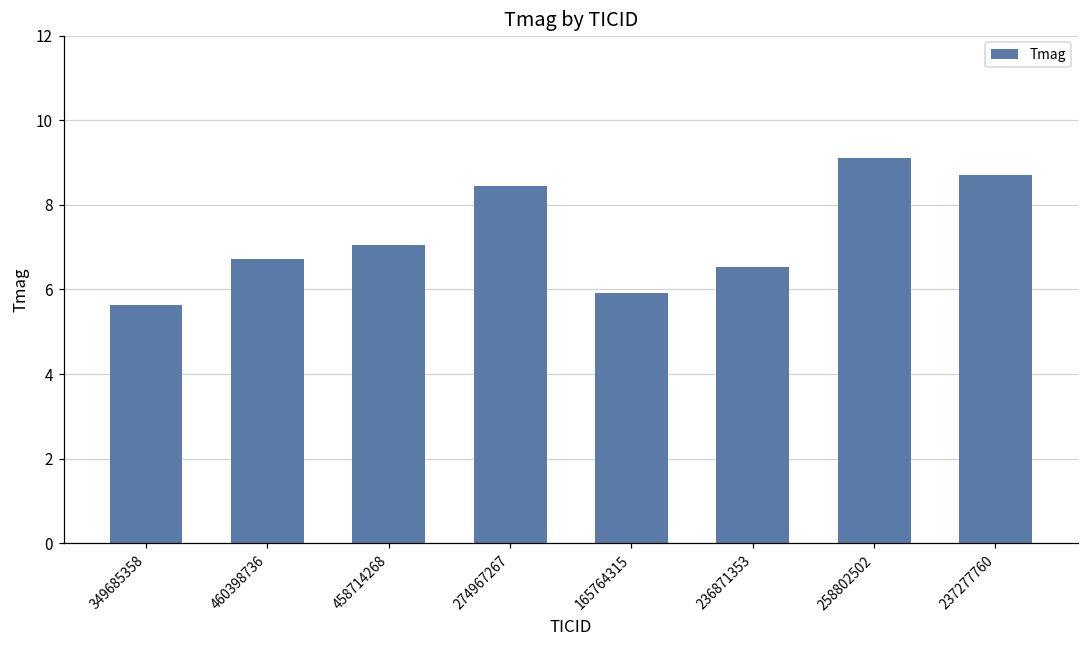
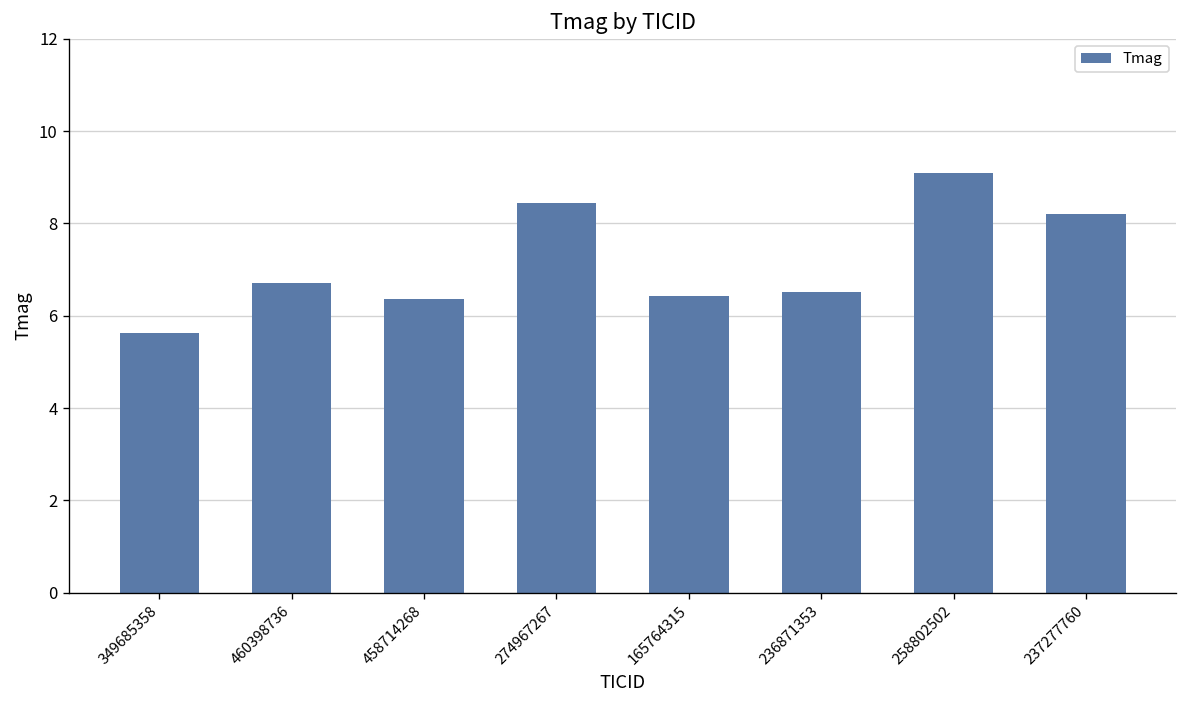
  {
    "349685358": 5.6,
    "460398736": 6.7,
-   "458714268": 7.0,
+   "458714268": 6.4,
    "274967267": 8.4,
-   "165764315": 5.9,
+   "165764315": 6.4,
    "236871353": 6.5,
    "258802502": 9.1,
-   "237277760": 8.7
+   "237277760": 8.2
  }
